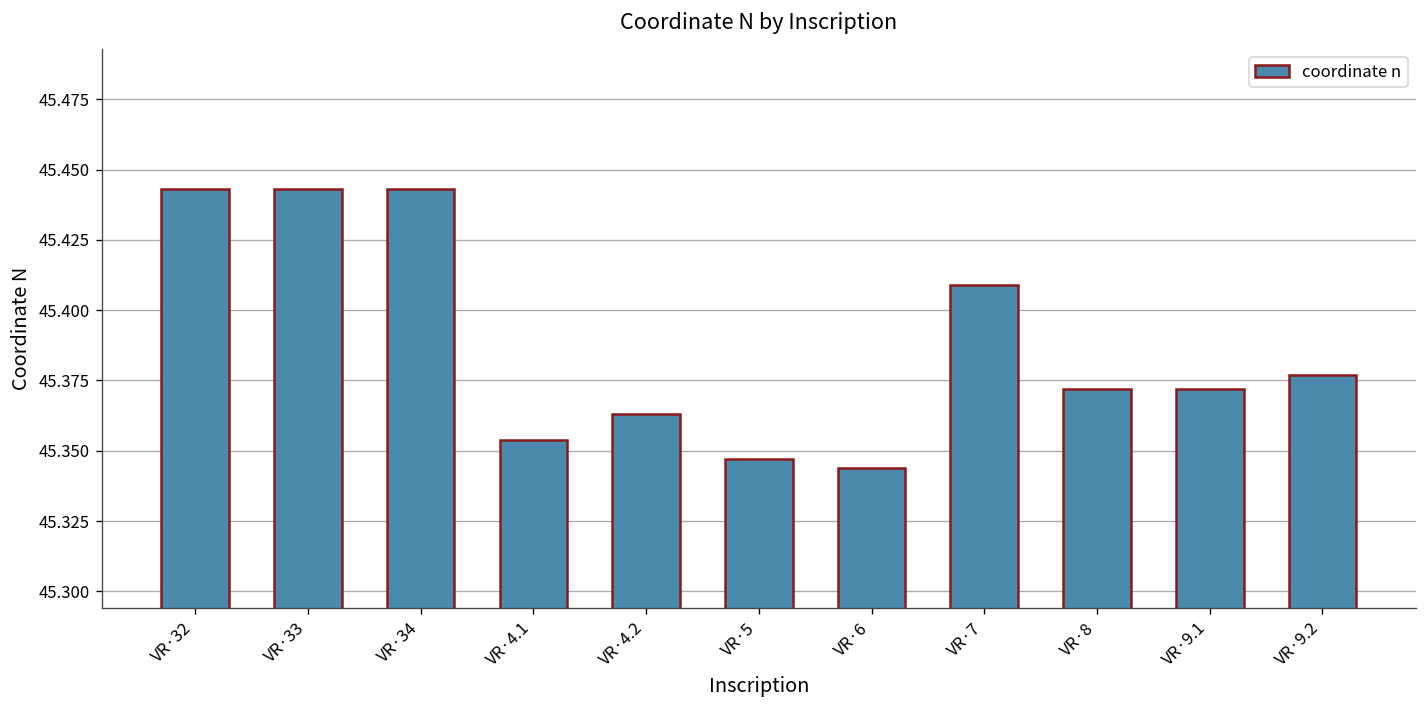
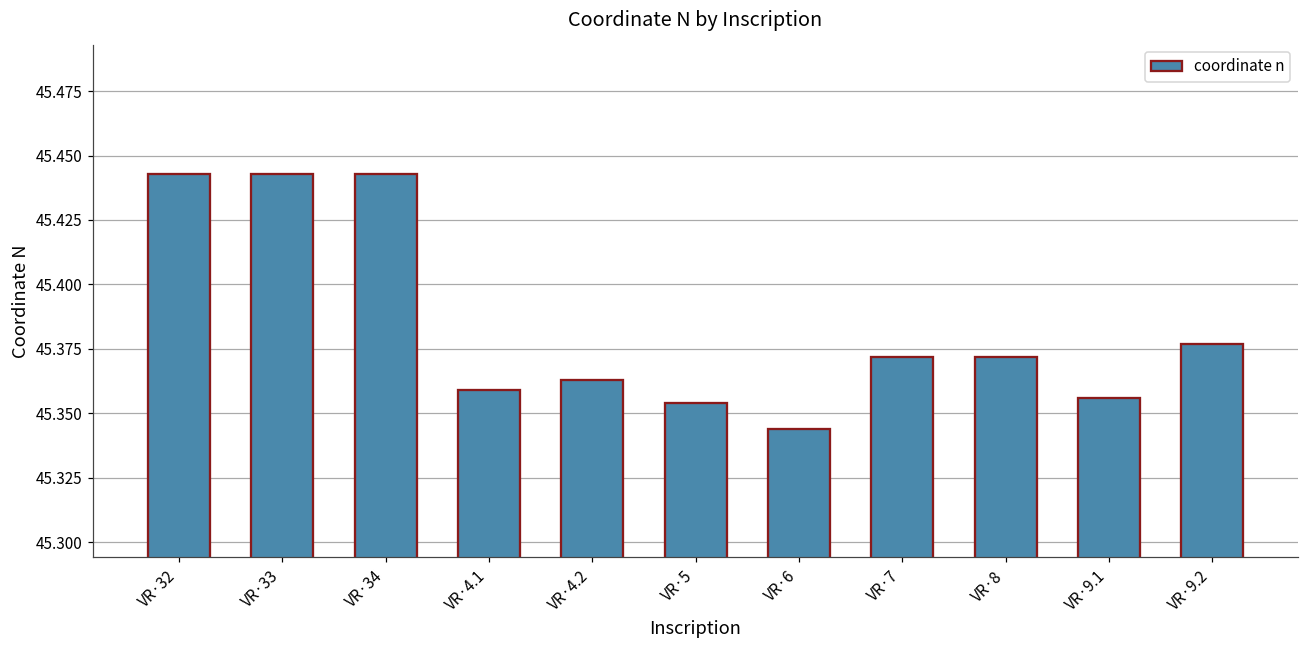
  {
    "VR·32": 45.443,
    "VR·33": 45.443,
    "VR·34": 45.443,
-   "VR·4.1": 45.354,
+   "VR·4.1": 45.359,
    "VR·4.2": 45.363,
-   "VR·5": 45.347,
+   "VR·5": 45.354,
    "VR·6": 45.344,
-   "VR·7": 45.409,
+   "VR·7": 45.372,
    "VR·8": 45.372,
-   "VR·9.1": 45.372,
+   "VR·9.1": 45.356,
    "VR·9.2": 45.377
  }
